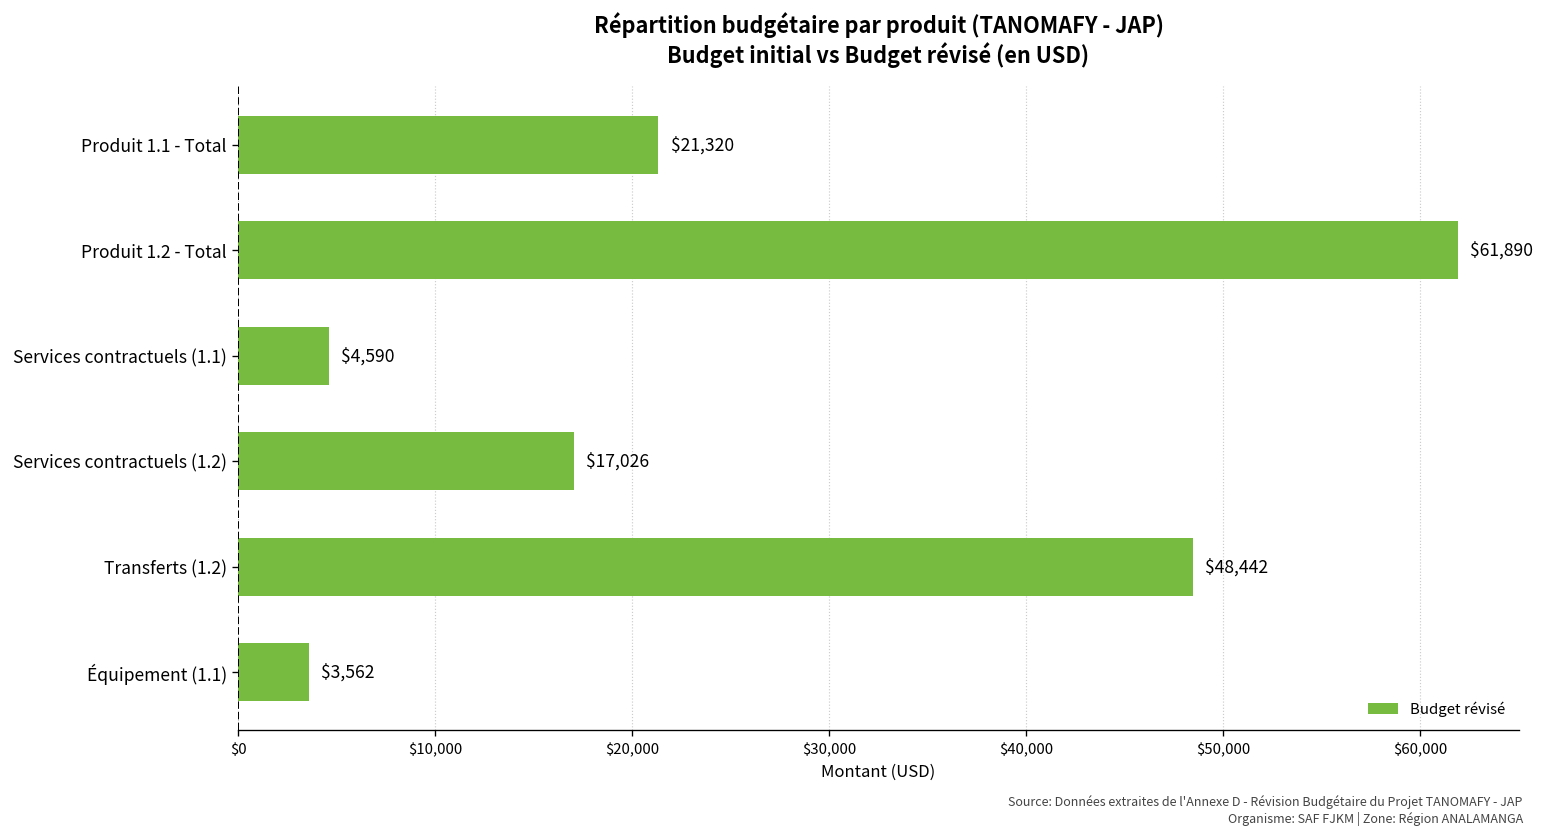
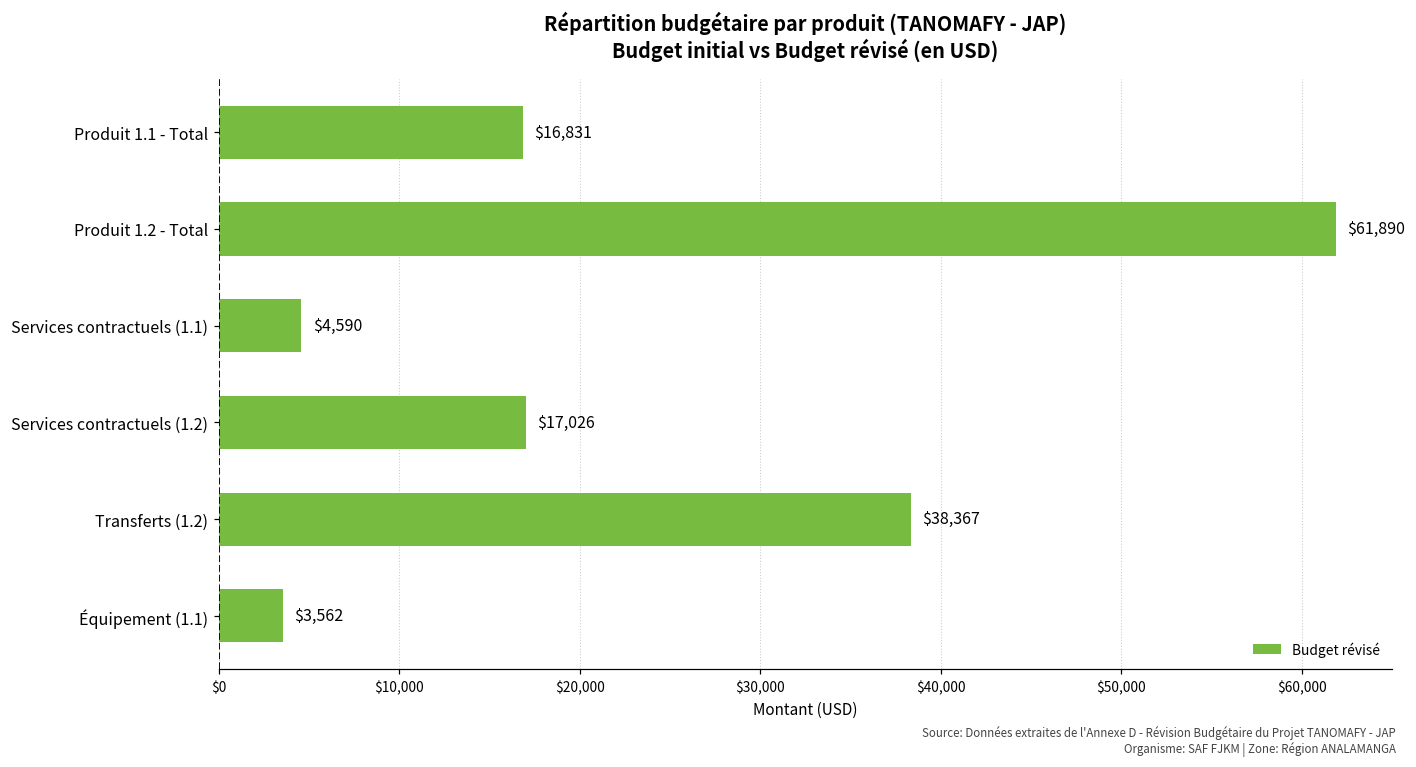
  {
-   "Produit 1.1 - Total": "$21,320",
+   "Produit 1.1 - Total": "$16,831",
    "Produit 1.2 - Total": "$61,890",
    "Services contractuels (1.1)": "$4,590",
    "Services contractuels (1.2)": "$17,026",
-   "Transferts (1.2)": "$48,442",
+   "Transferts (1.2)": "$38,367",
    "Équipement (1.1)": "$3,562"
  }
